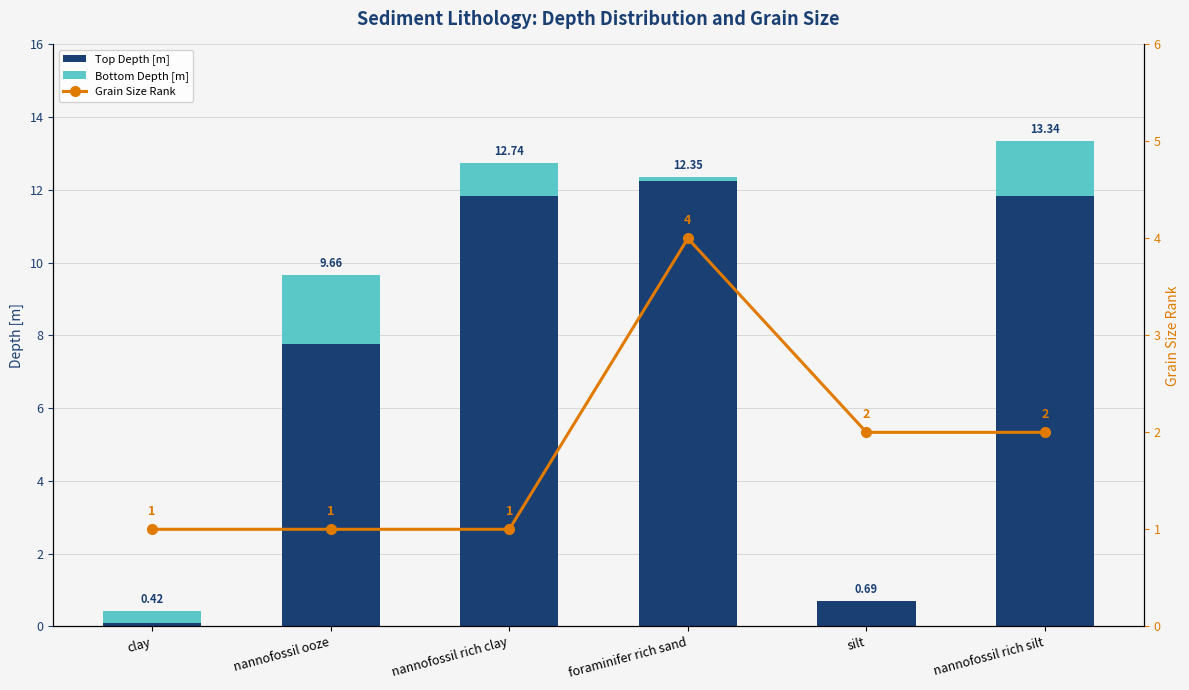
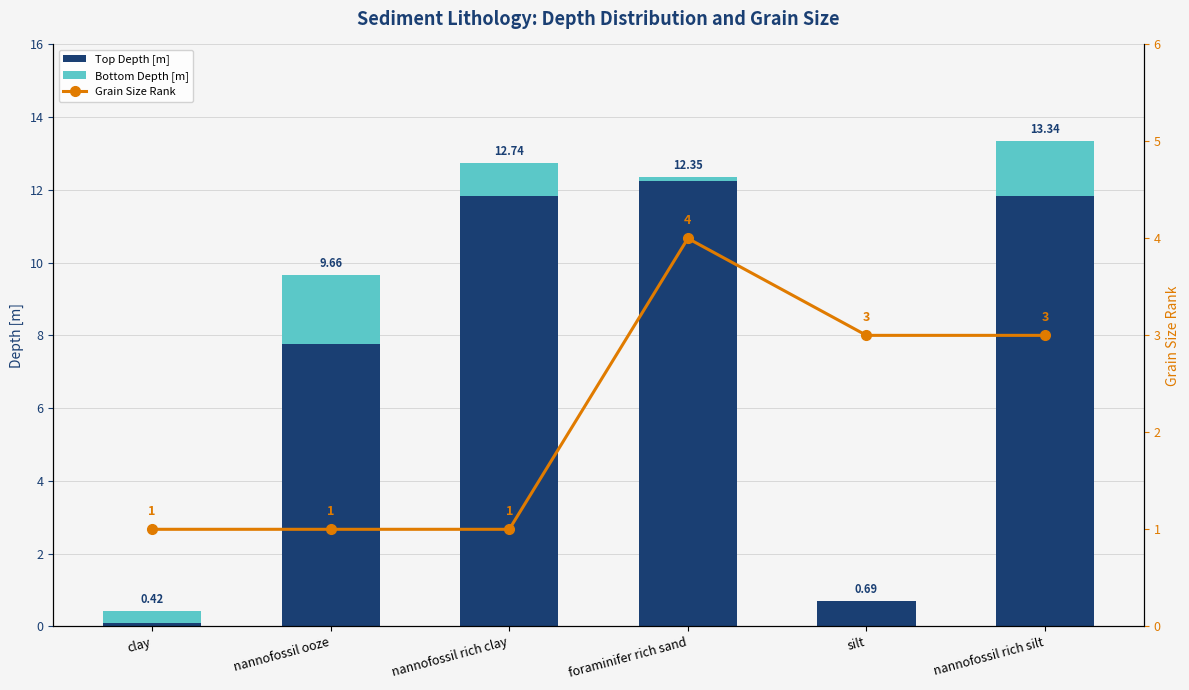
  {
    "Top Depth [m]": {
      "silt": 0.69
    },
    "Grain Size Rank": {
      "clay": 1,
      "nannofossil ooze": 1,
      "nannofossil rich clay": 1,
      "foraminifer rich sand": 4,
-     "silt": 2,
-     "nannofossil rich silt": 2
+     "silt": 3,
+     "nannofossil rich silt": 3
    }
  }
